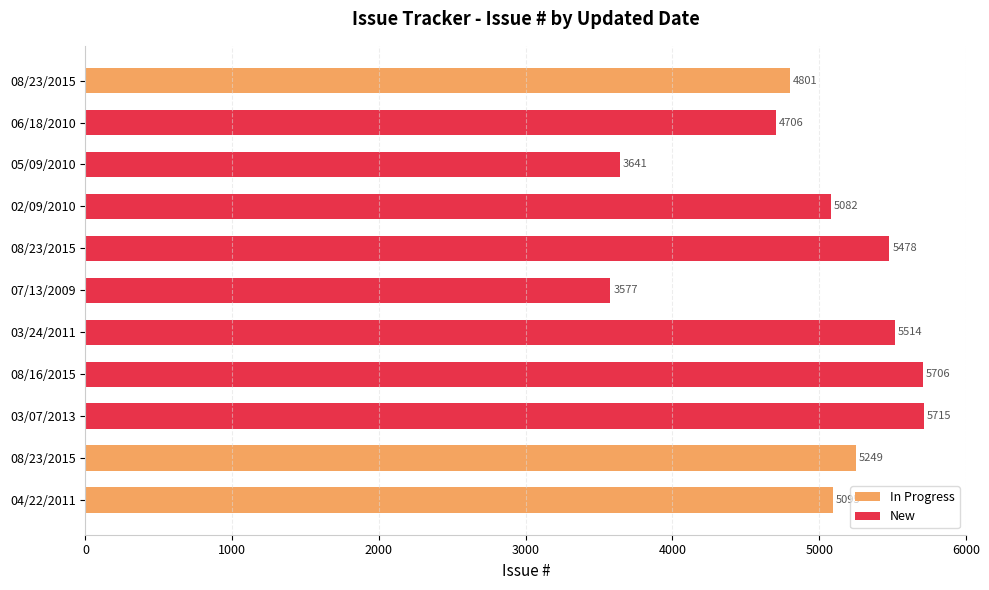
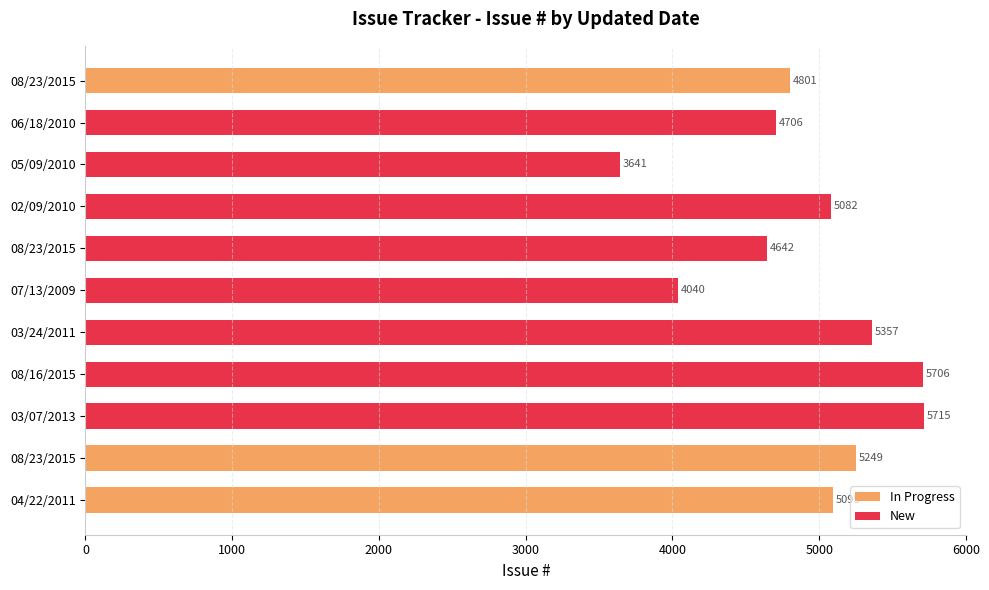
  {
    "New": {
      "06/18/2010": 4706,
      "05/09/2010": 3641,
      "02/09/2010": 5082,
-     "08/23/2015": 5478,
-     "07/13/2009": 3577,
-     "03/24/2011": 5514,
+     "08/23/2015": 4642,
+     "07/13/2009": 4040,
+     "03/24/2011": 5357,
      "08/16/2015": 5706,
      "03/07/2013": 5715
    }
  }
